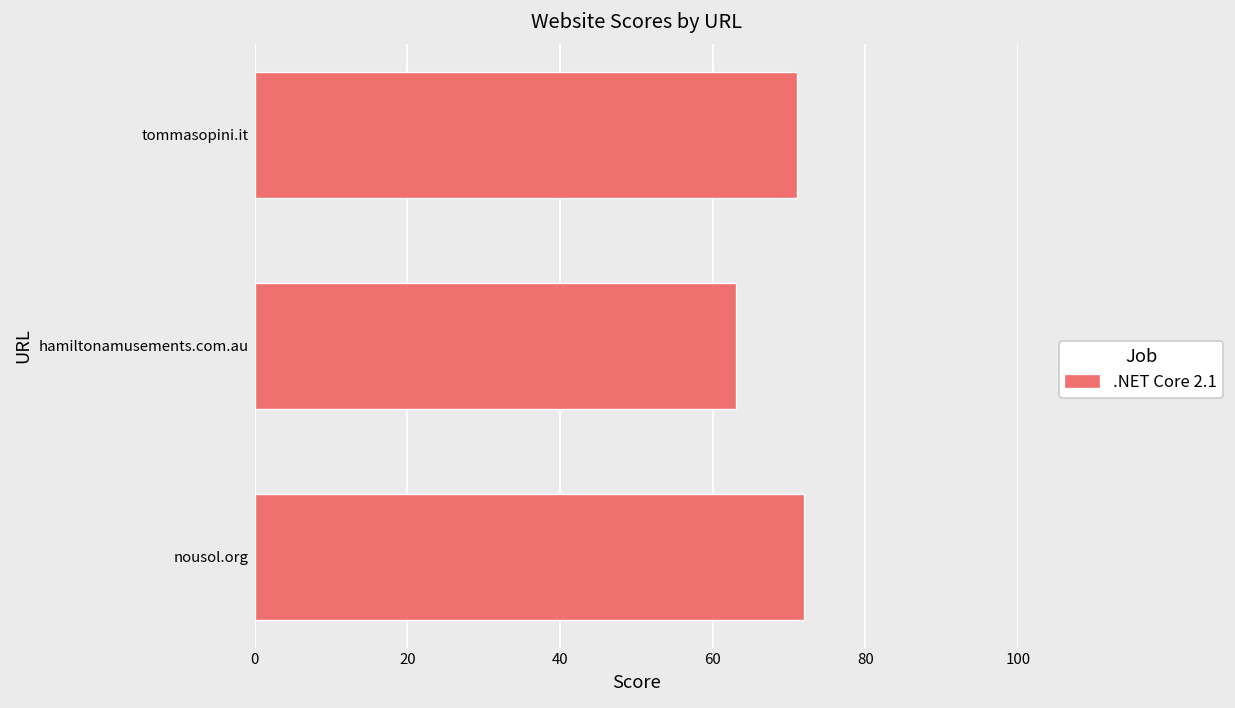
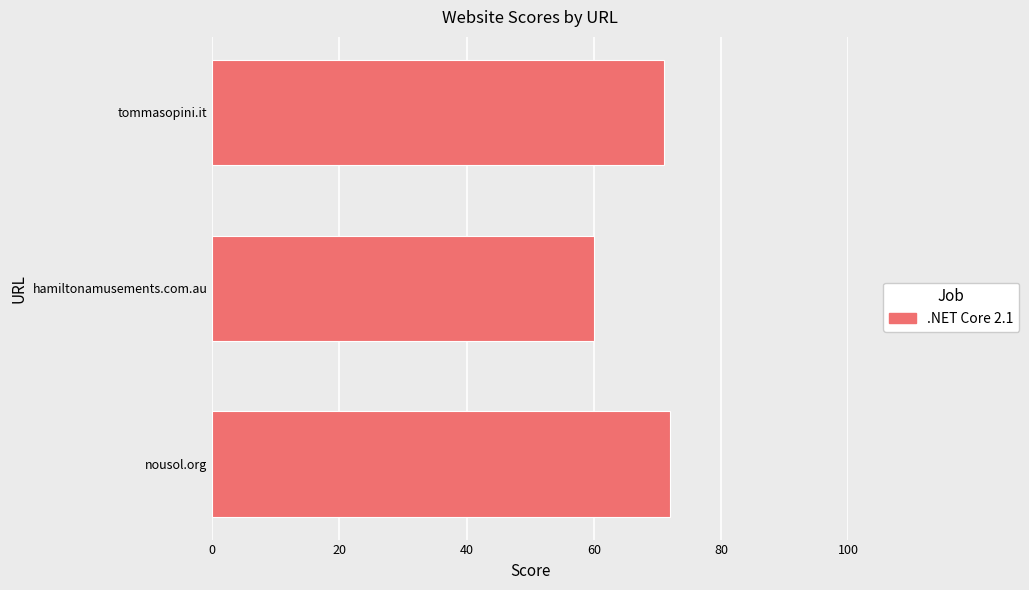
  {
    "tommasopini.it": 71,
-   "hamiltonamusements.com.au": 63,
+   "hamiltonamusements.com.au": 60,
    "nousol.org": 72
  }
